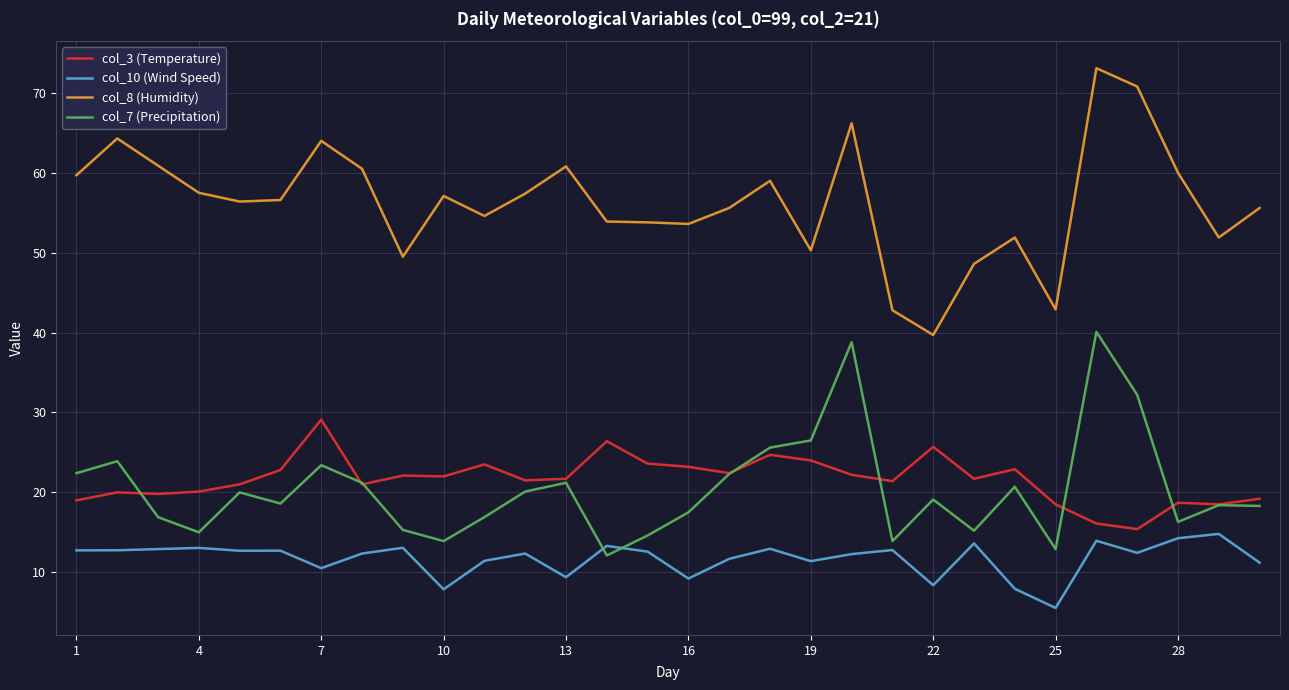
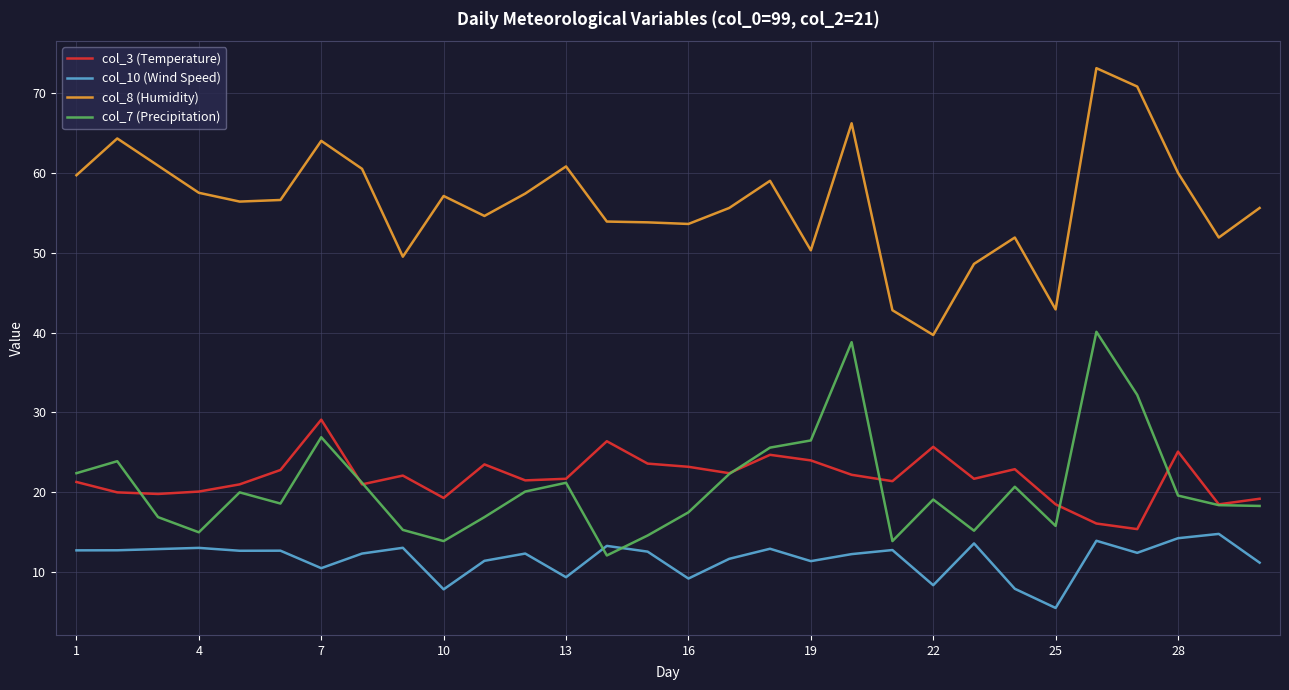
  {
    "col_3 (Temperature)": {
-     "1": 19,
+     "1": 21,
      "4": 20,
      "7": 29,
-     "10": 22,
+     "10": 19,
      "13": 22,
      "16": 23,
      "19": 24,
      "22": 26,
      "25": 19,
-     "28": 19
+     "28": 25
    },
    "col_10 (Wind Speed)": {
      "1": 13,
      "4": 13,
      "7": 11,
      "10": 8,
      "13": 9,
      "16": 9,
      "19": 11,
      "22": 8,
      "25": 6,
      "28": 14
    },
    "col_8 (Humidity)": {
      "1": 60,
      "4": 58,
      "7": 64,
      "10": 57,
      "13": 61,
      "16": 54,
      "19": 50,
      "22": 40,
      "25": 43,
      "28": 60
    },
    "col_7 (Precipitation)": {
      "1": 22,
      "4": 15,
-     "7": 23,
+     "7": 27,
      "10": 14,
      "13": 21,
      "16": 18,
      "19": 27,
      "22": 19,
-     "25": 13,
-     "28": 16
+     "25": 16,
+     "28": 20
    }
  }
